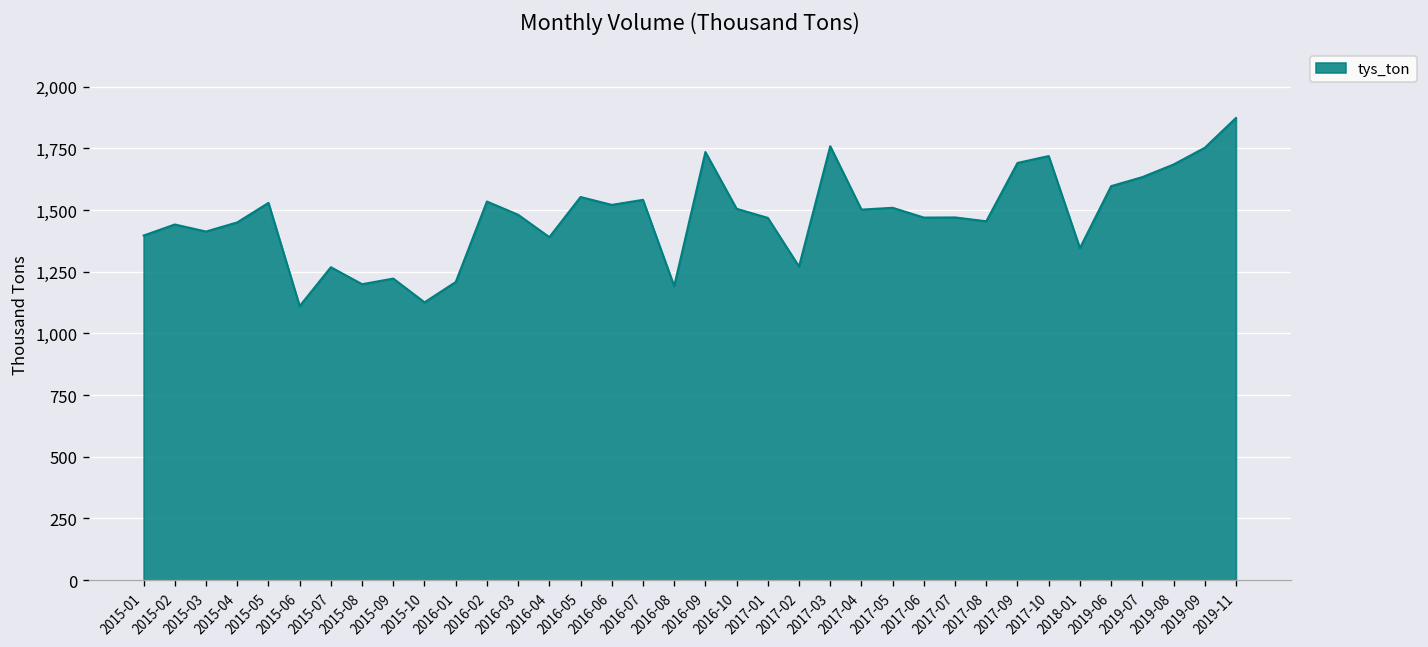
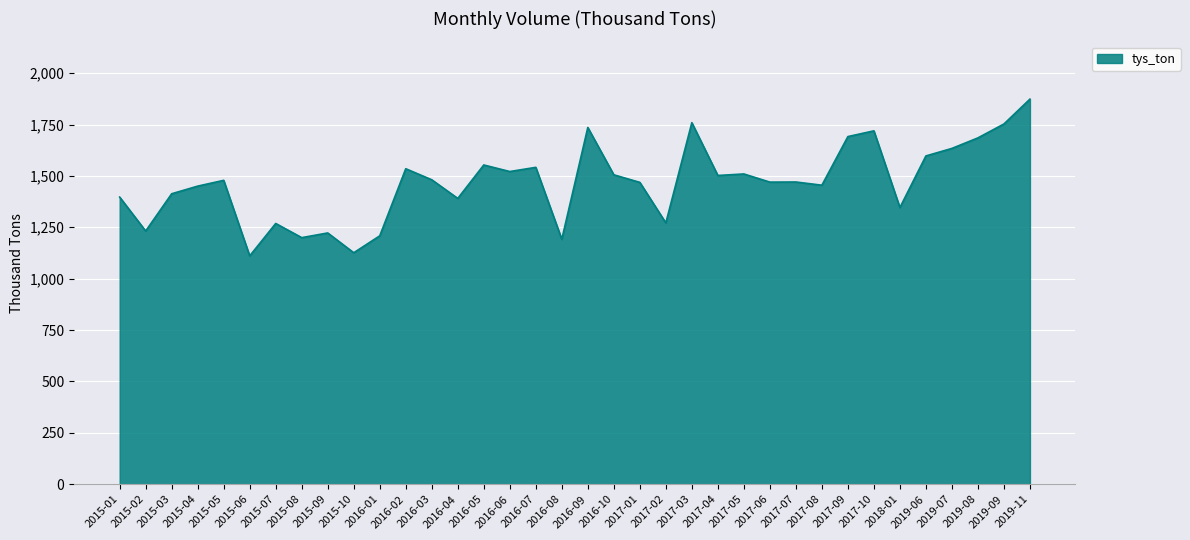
  {
    "2015-01": "1,400",
-   "2015-02": "1,440",
+   "2015-02": "1,230",
    "2015-03": "1,410",
    "2015-04": "1,450",
-   "2015-05": "1,530",
+   "2015-05": "1,480",
    "2015-06": "1,110",
    "2015-07": "1,270",
    "2015-08": "1,200",
    "2015-09": "1,220",
    "2015-10": "1,130",
    "2016-01": "1,210",
    "2016-02": "1,530",
    "2016-03": "1,480",
    "2016-04": "1,390",
    "2016-05": "1,550",
    "2016-06": "1,520",
    "2016-07": "1,540",
    "2016-08": "1,190",
    "2016-09": "1,740",
    "2016-10": "1,510",
    "2017-01": "1,470",
    "2017-02": "1,270",
    "2017-03": "1,760",
    "2017-04": "1,500",
    "2017-05": "1,510",
    "2017-06": "1,470",
    "2017-07": "1,470",
    "2017-08": "1,450",
    "2017-09": "1,690",
    "2017-10": "1,720",
    "2018-01": "1,350",
    "2019-06": "1,600",
    "2019-07": "1,630",
    "2019-08": "1,680",
    "2019-09": "1,750",
    "2019-11": "1,870"
  }
